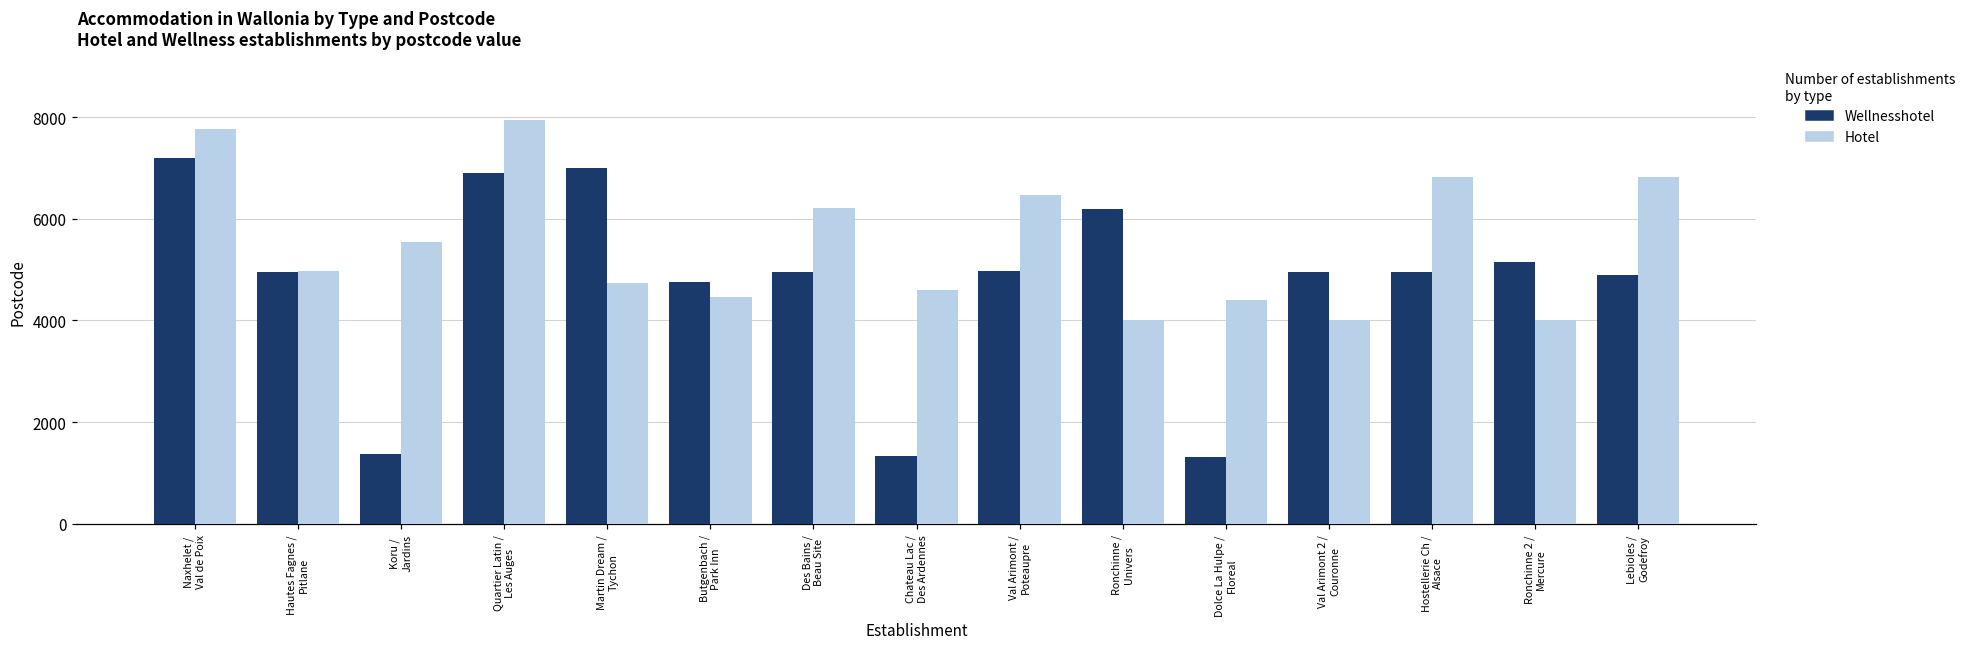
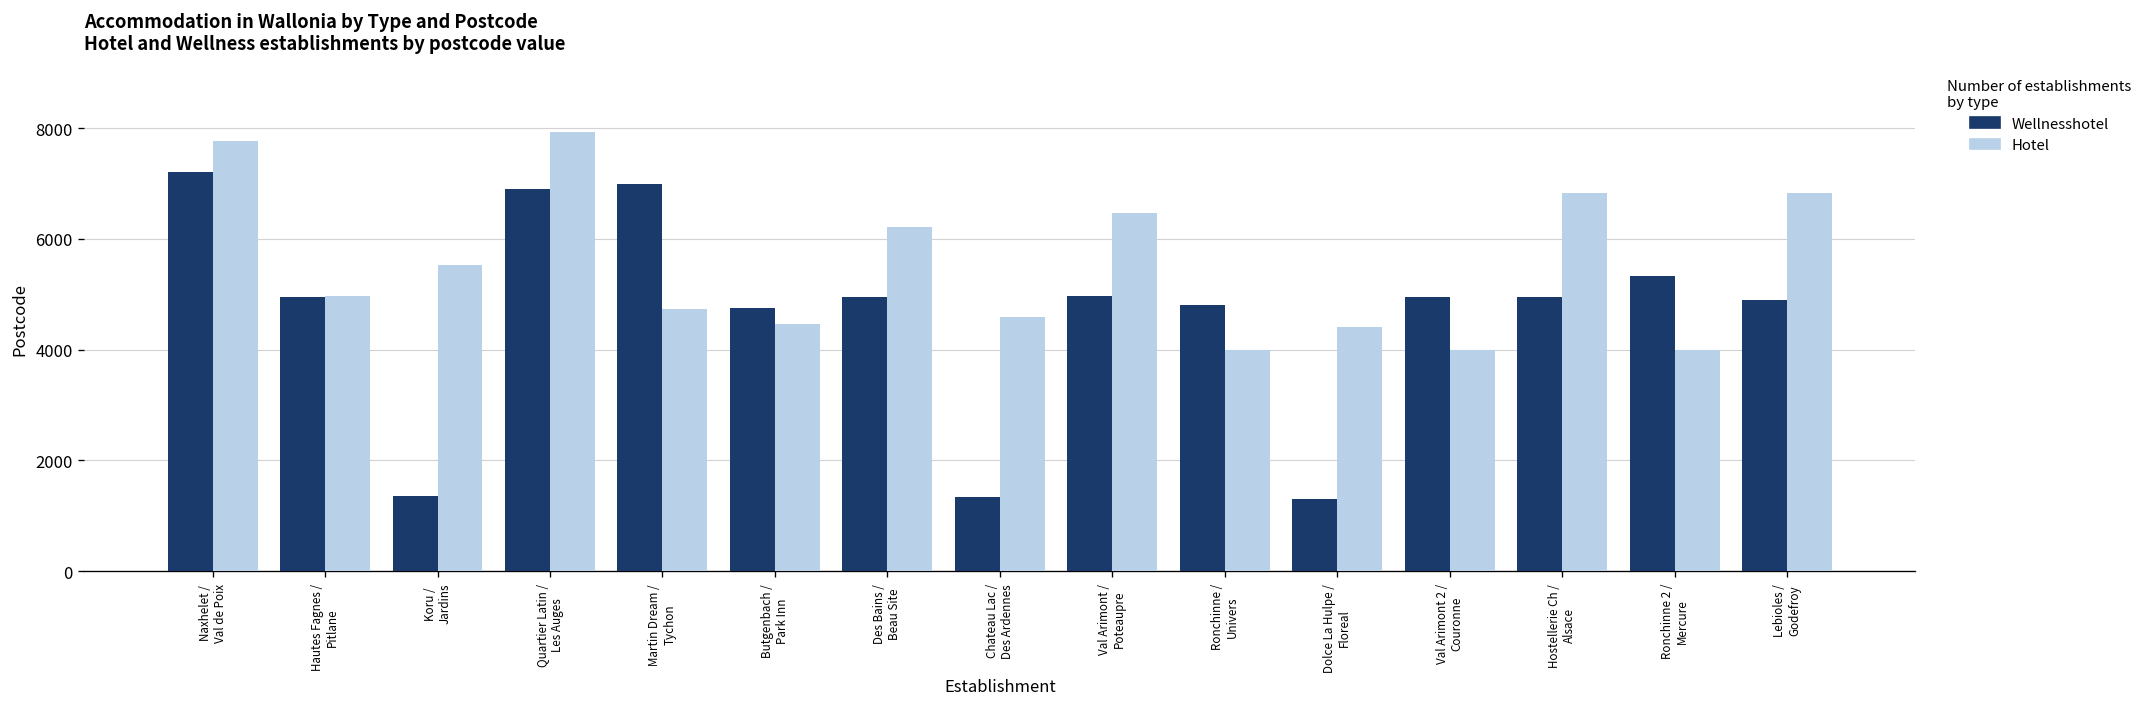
  {
    "Wellnesshotel": {
      "Naxhelet / Val de Poix": 7200,
      "Hautes Fagnes / Pitlane": 5000,
      "Koru / Jardins": 1400,
      "Quartier Latin / Les Auges": 6900,
      "Martin Dream / Tychon": 7000,
      "Butgenbach / Park Inn": 4800,
      "Des Bains / Beau Site": 5000,
      "Chateau Lac / Des Ardennes": 1300,
      "Val Arimont / Poteaupre": 5000,
-     "Ronchinne / Univers": 6200,
+     "Ronchinne / Univers": 4800,
      "Dolce La Hulpe / Floreal": 1300,
      "Val Arimont 2 / Couronne": 5000,
      "Hostellerie Ch / Alsace": 5000,
-     "Ronchinne 2 / Mercure": 5100,
+     "Ronchinne 2 / Mercure": 5300,
      "Lebioles / Godefroy": 4900
    },
    "Hotel": {
      "Naxhelet / Val de Poix": 7800,
      "Hautes Fagnes / Pitlane": 5000,
      "Koru / Jardins": 5500,
      "Quartier Latin / Les Auges": 7900,
      "Martin Dream / Tychon": 4700,
      "Butgenbach / Park Inn": 4500,
      "Des Bains / Beau Site": 6200,
      "Chateau Lac / Des Ardennes": 4600,
      "Val Arimont / Poteaupre": 6500,
      "Ronchinne / Univers": 4000,
      "Dolce La Hulpe / Floreal": 4400,
      "Val Arimont 2 / Couronne": 4000,
      "Hostellerie Ch / Alsace": 6800,
      "Ronchinne 2 / Mercure": 4000,
      "Lebioles / Godefroy": 6800
    }
  }
